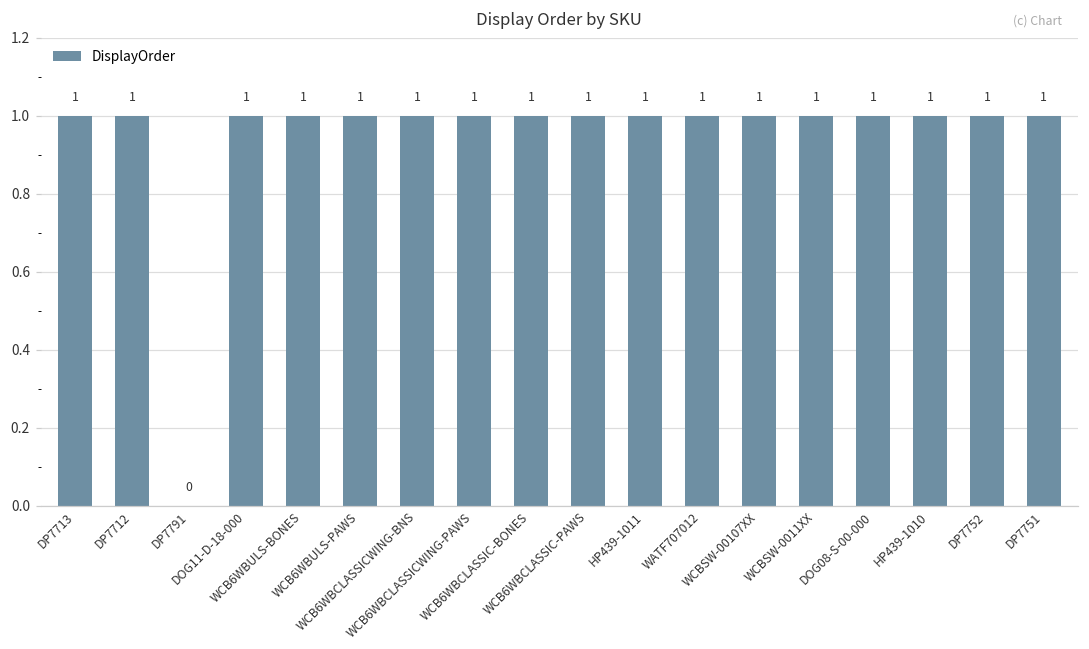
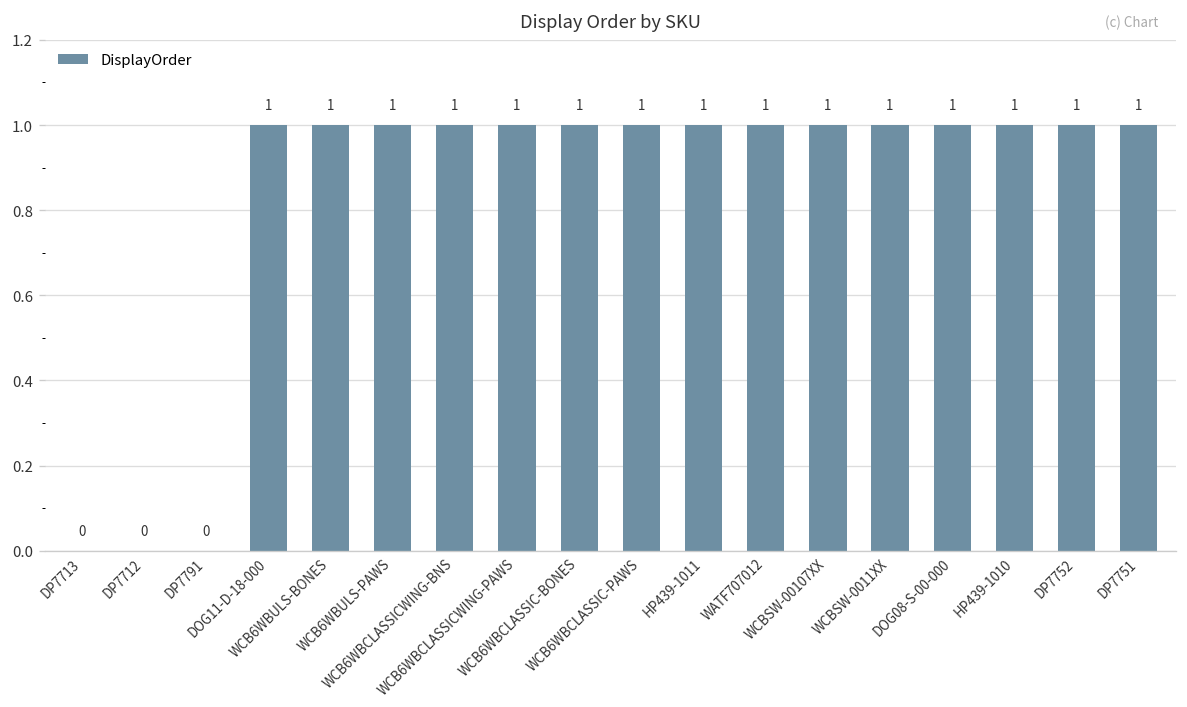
  {
-   "DP7713": 1,
-   "DP7712": 1,
+   "DP7713": 0,
+   "DP7712": 0,
    "DP7791": 0,
    "DOG11-D-18-000": 1,
    "WCB6WBULS-BONES": 1,
    "WCB6WBULS-PAWS": 1,
    "WCB6WBCLASSICWING-BNS": 1,
    "WCB6WBCLASSICWING-PAWS": 1,
    "WCB6WBCLASSIC-BONES": 1,
    "WCB6WBCLASSIC-PAWS": 1,
    "HP439-1011": 1,
    "WATF707012": 1,
    "WCBSW-00107XX": 1,
    "WCBSW-0011XX": 1,
    "DOG08-S-00-000": 1,
    "HP439-1010": 1,
    "DP7752": 1,
    "DP7751": 1
  }
